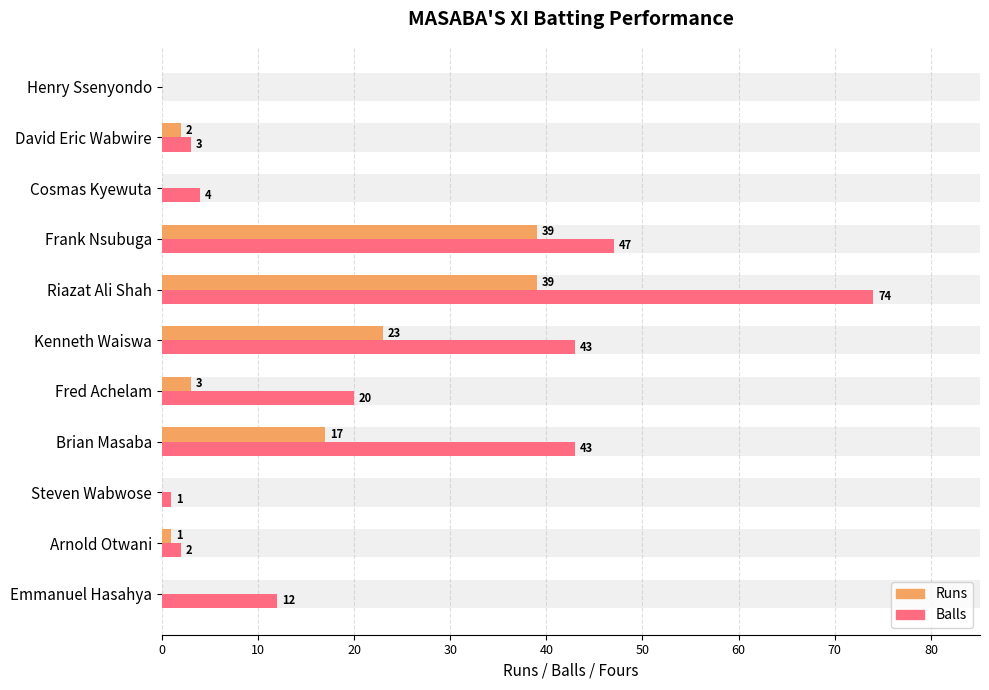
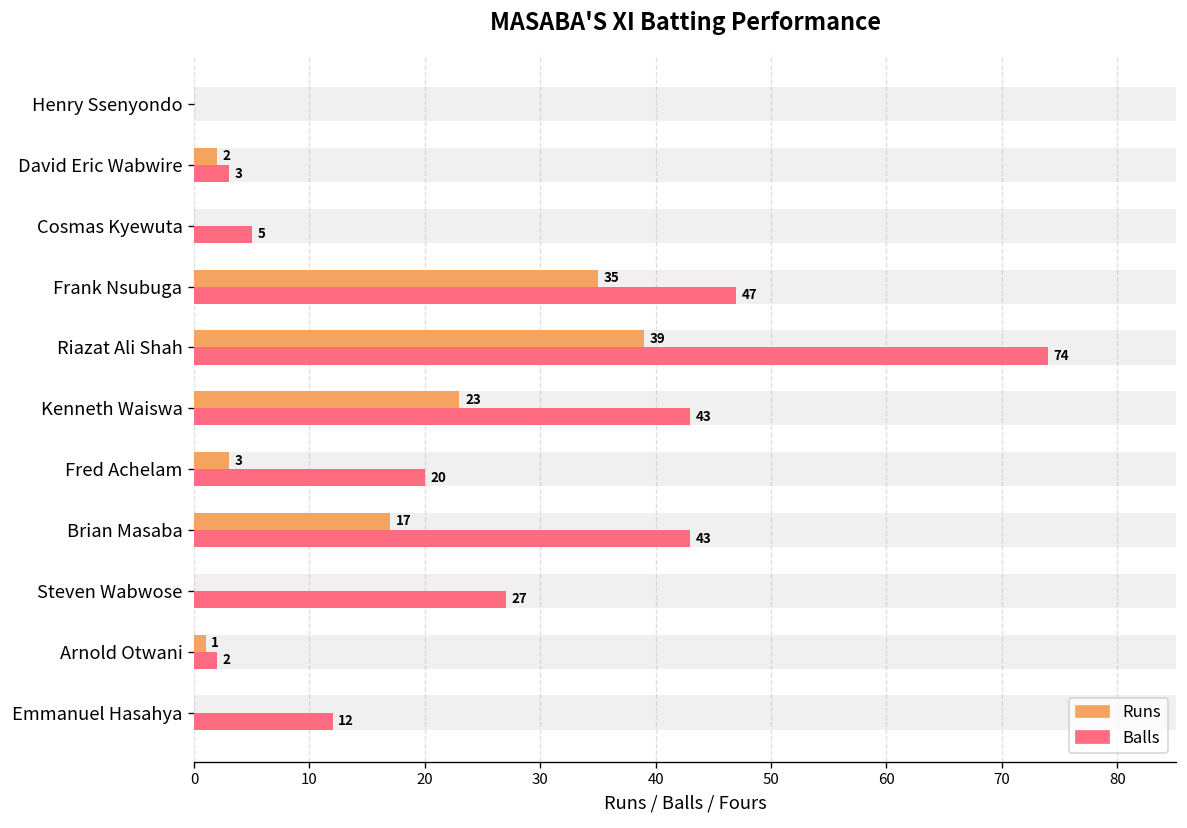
  {
    "Runs": {
-     "Frank Nsubuga": 39
+     "Frank Nsubuga": 35
    },
    "Balls": {
-     "Cosmas Kyewuta": 4,
-     "Steven Wabwose": 1
+     "Cosmas Kyewuta": 5,
+     "Steven Wabwose": 27
    }
  }
